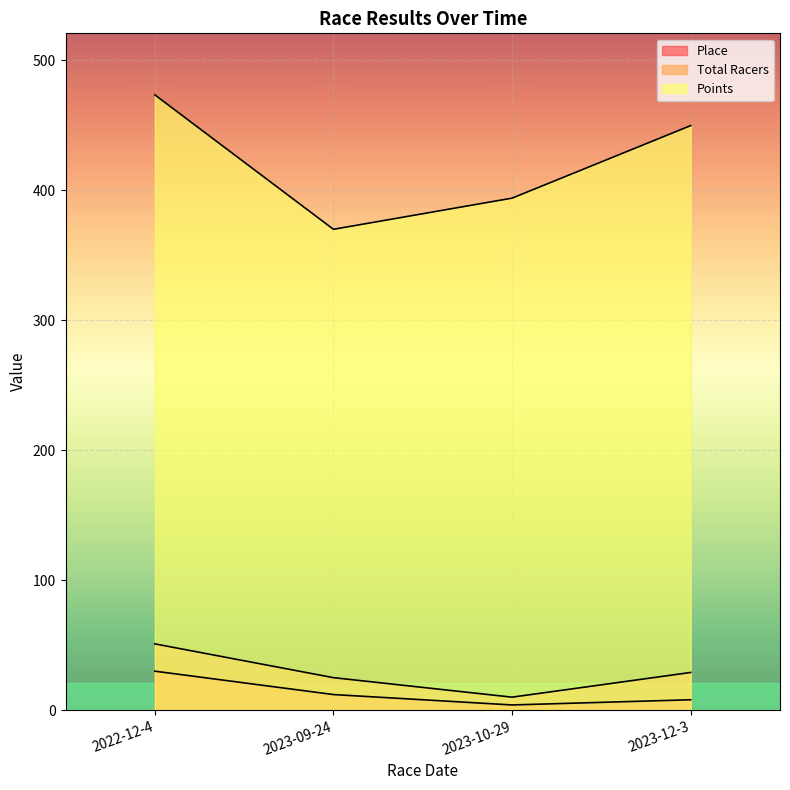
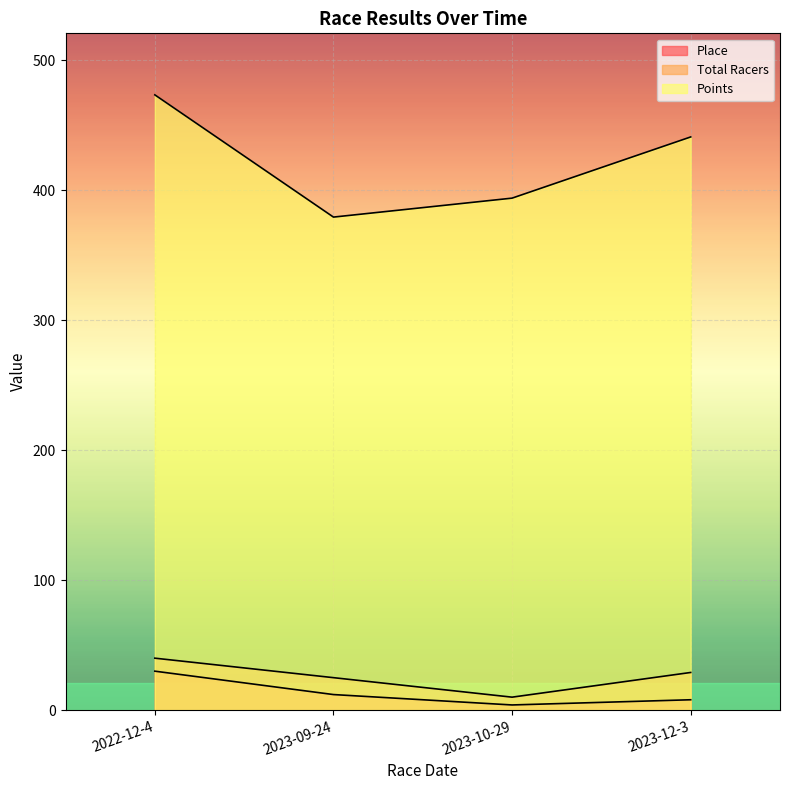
  {
    "Place": {
      "2022-12-4": 30
    },
    "Total Racers": {
-     "2022-12-4": 51,
+     "2022-12-4": 40,
      "2023-09-24": 25,
      "2023-12-3": 29
    },
    "Points": {
      "2022-12-4": 473,
-     "2023-09-24": 370,
+     "2023-09-24": 379,
      "2023-10-29": 394,
-     "2023-12-3": 450
+     "2023-12-3": 441
    }
  }
